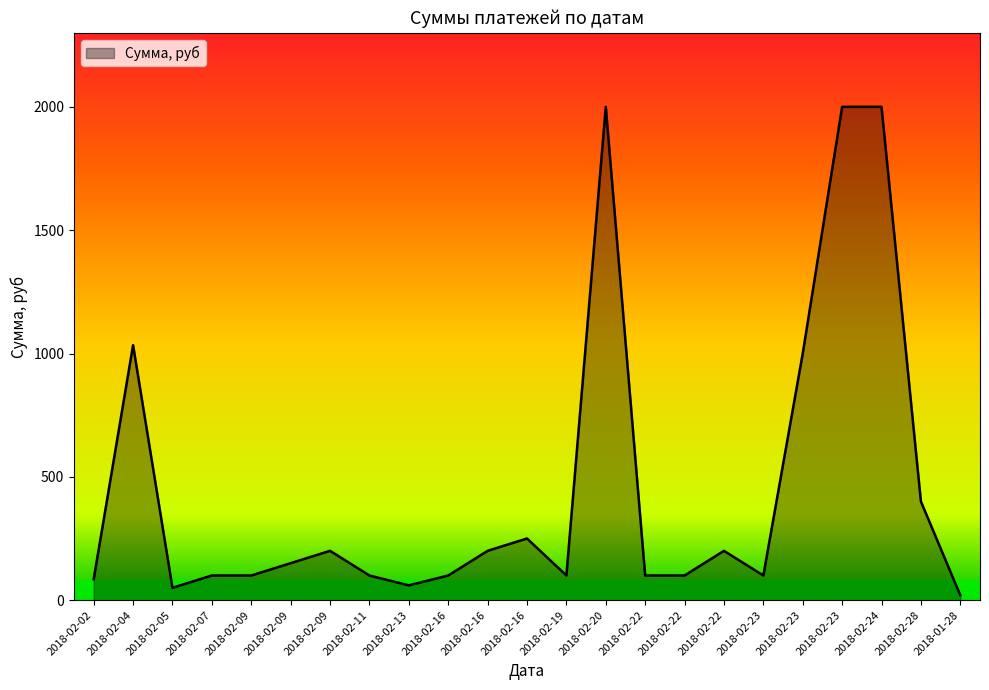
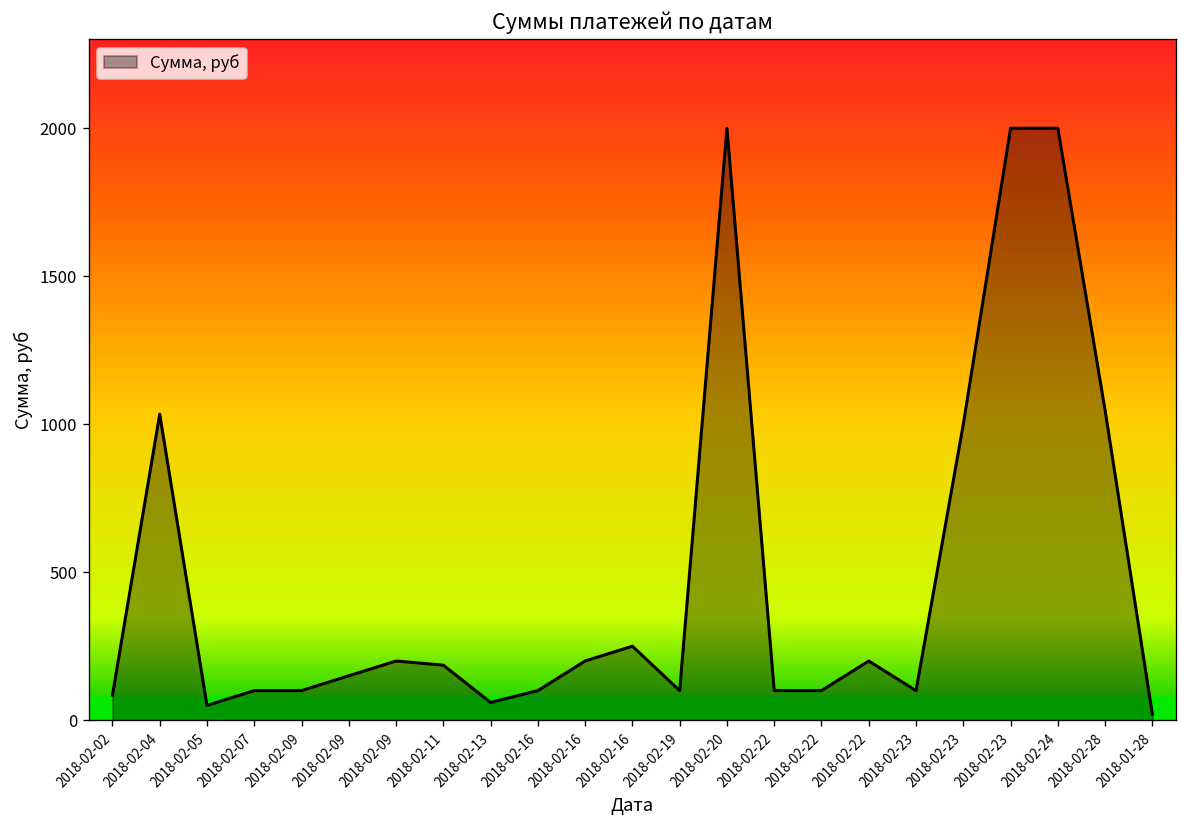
  {
    "2018-02-02": 90,
    "2018-02-04": 1030,
    "2018-02-07": 100,
-   "2018-02-11": 100,
+   "2018-02-11": 190,
    "2018-02-19": 100,
    "2018-02-20": 2000,
    "2018-02-24": 2000,
-   "2018-02-28": 400
+   "2018-02-28": 1050
  }
